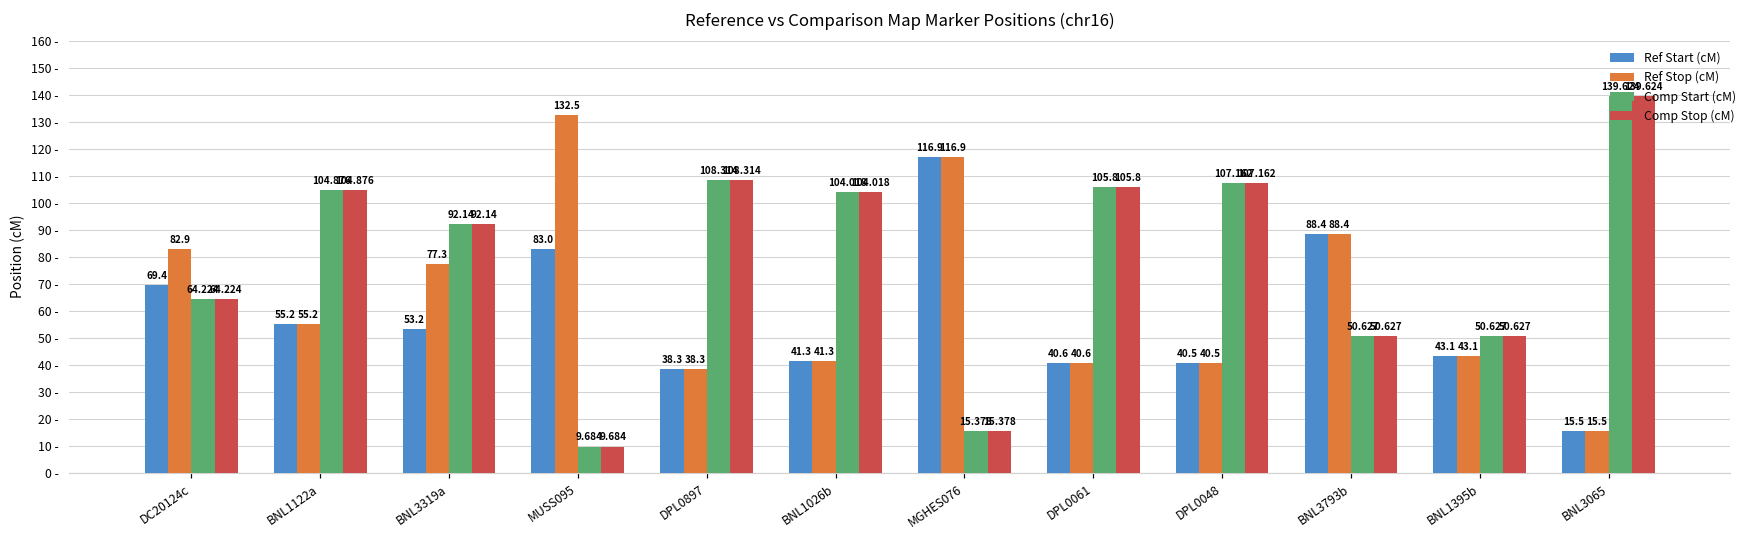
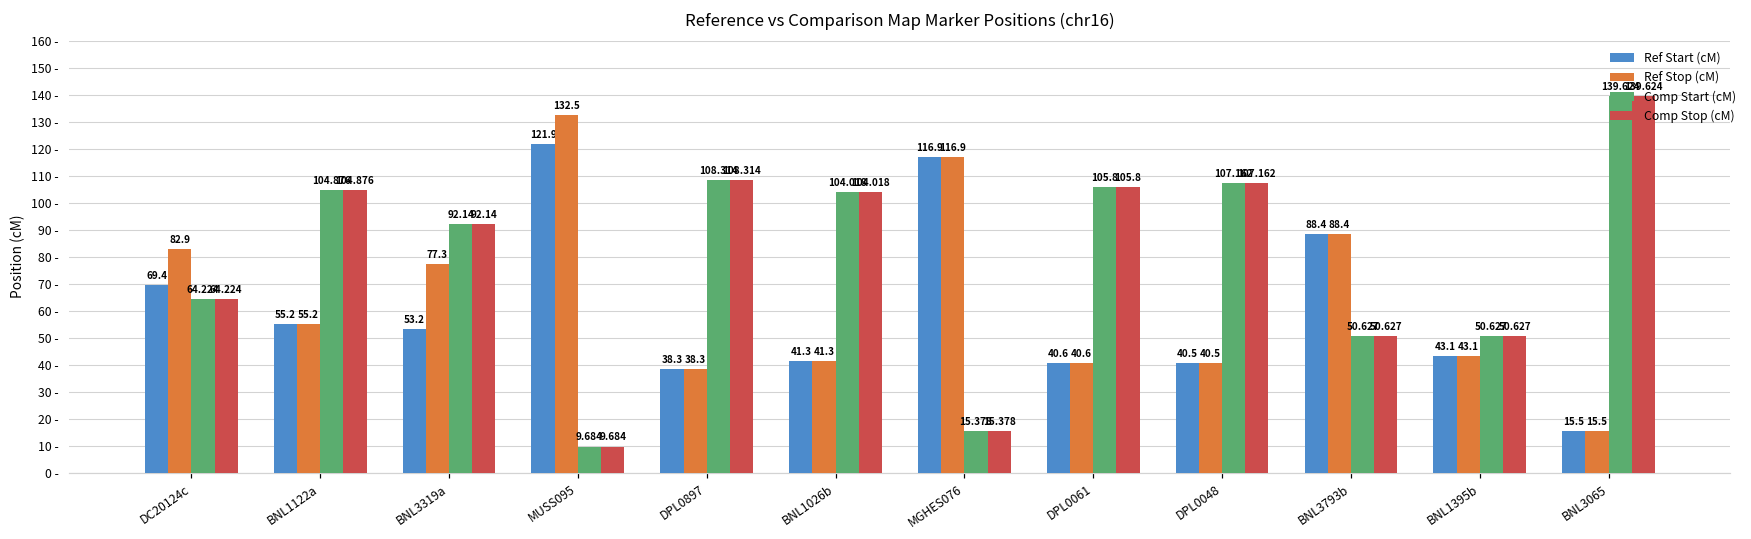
  {
    "Ref Start (cM)": {
      "DC20124c": 69.4,
      "BNL1122a": 55.2,
      "BNL3319a": 53.2,
-     "MUSS095": 83.0,
+     "MUSS095": 121.9,
      "DPL0897": 38.3,
      "BNL1026b": 41.3,
      "MGHES076": 116.9,
      "DPL0061": 40.6,
      "DPL0048": 40.5,
      "BNL3793b": 88.4,
      "BNL1395b": 43.1,
      "BNL3065": 15.5
    },
    "Comp Start (cM)": {
      "BNL3319a": 92.14,
      "MUSS095": 9.684,
      "DPL0061": 105.8
    }
  }
